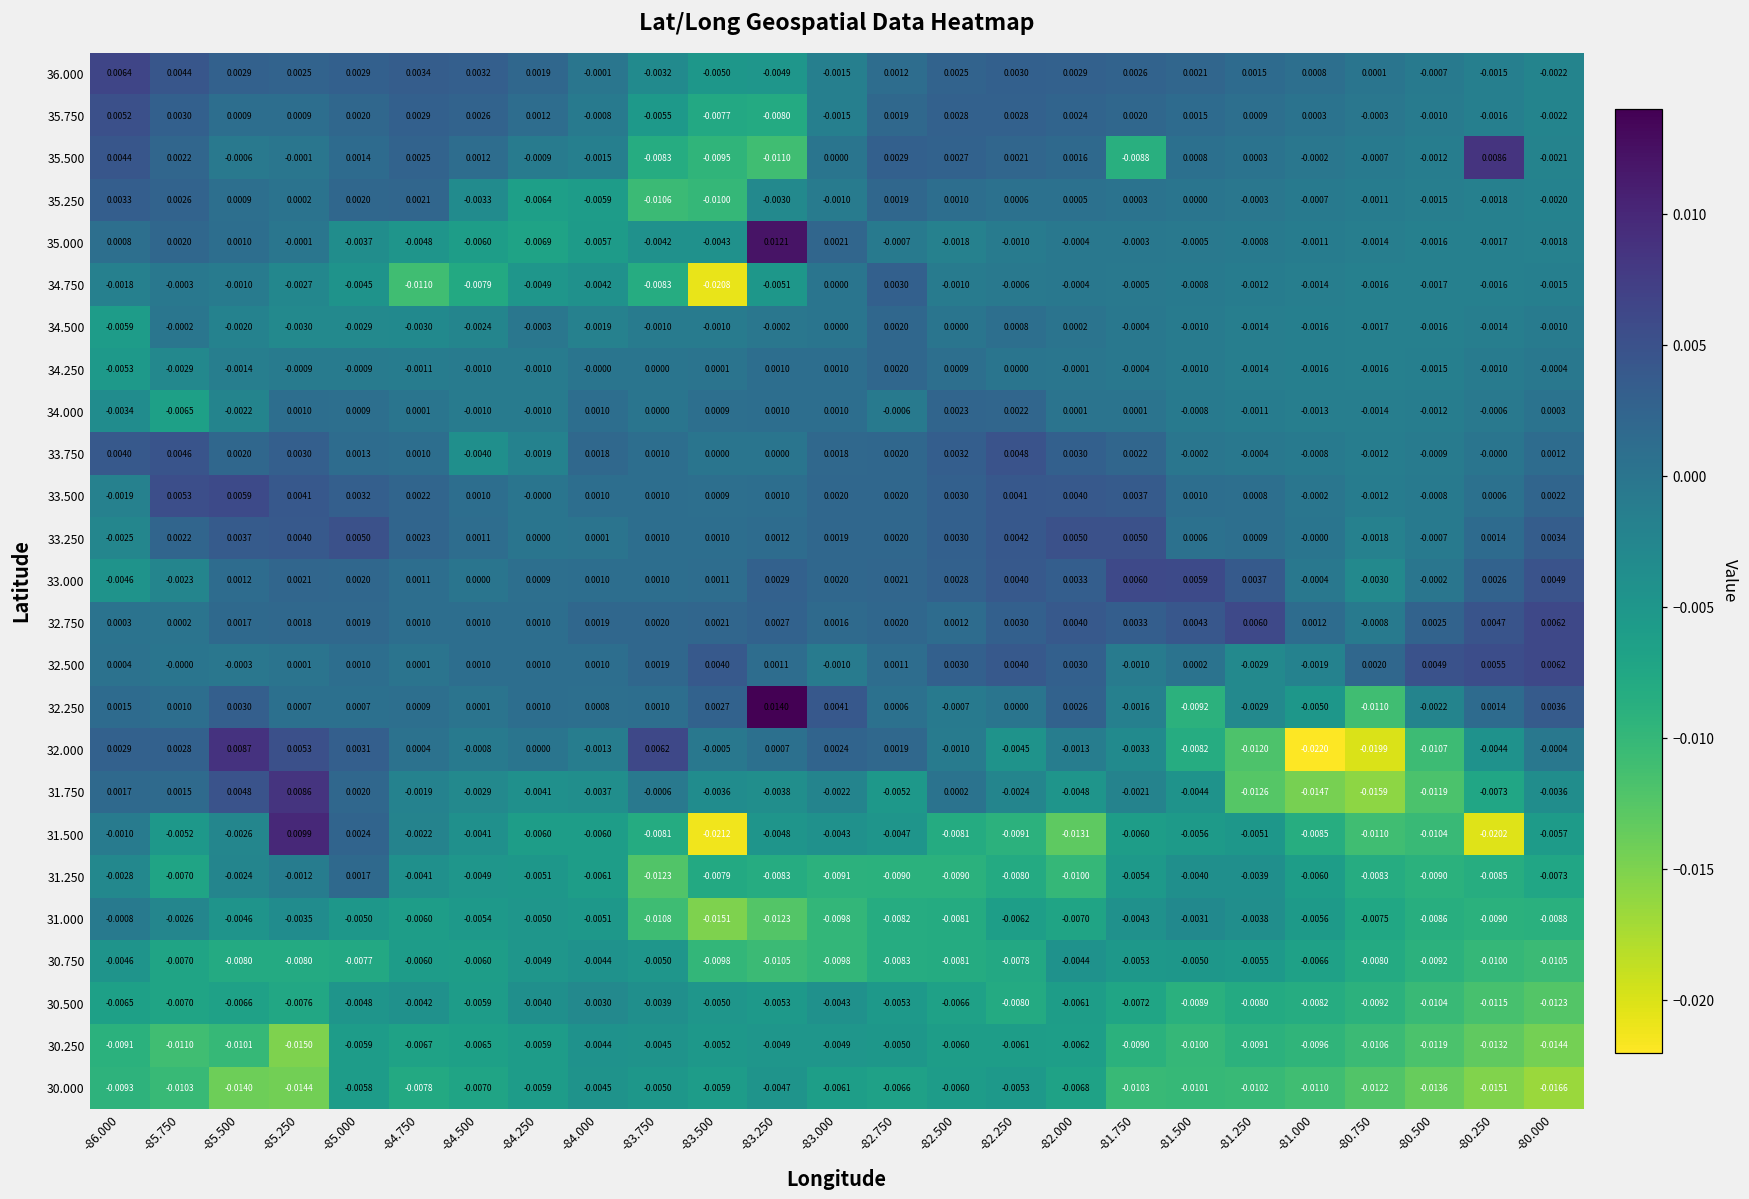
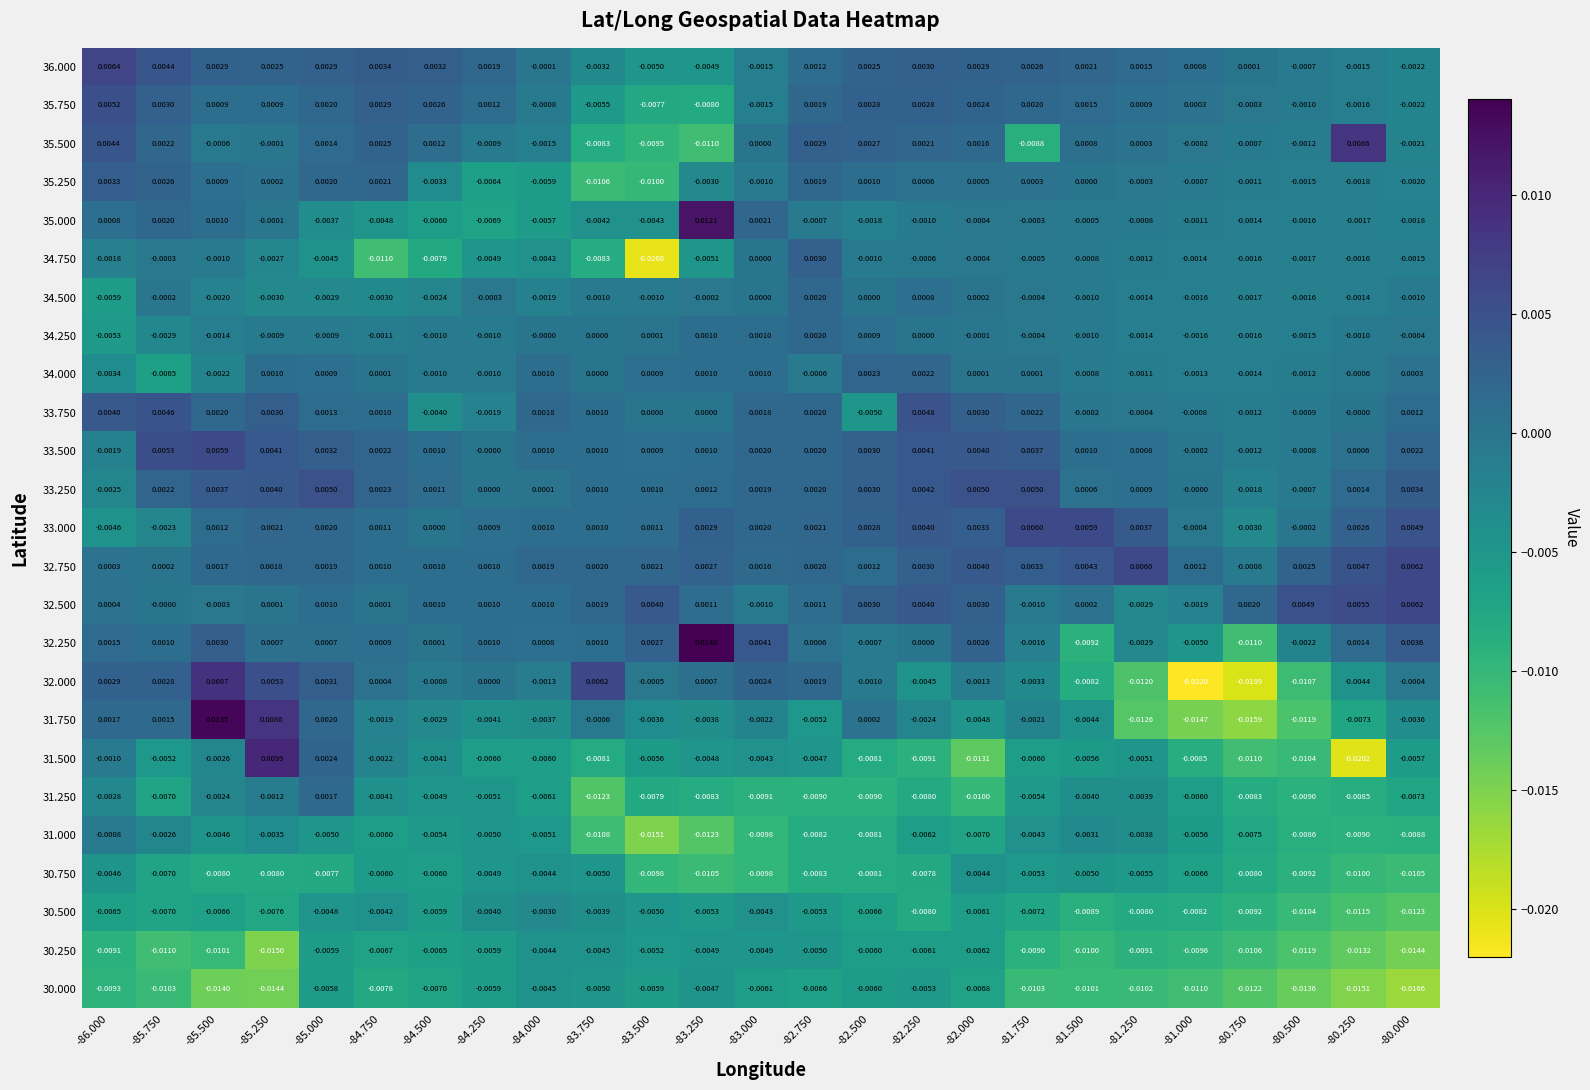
  {
    "33.750": {
      "-86.000": 0.0040,
      "-85.750": 0.0046,
      "-85.500": 0.0020,
      "-85.250": 0.0030,
      "-85.000": 0.0013,
      "-84.750": 0.0010,
      "-84.500": -0.0040,
      "-84.250": -0.0019,
      "-84.000": 0.0018,
      "-83.750": 0.0010,
      "-83.500": 0.0000,
      "-83.250": 0.0000,
      "-83.000": 0.0018,
      "-82.750": 0.0020,
-     "-82.500": 0.0032,
+     "-82.500": -0.0050,
      "-82.250": 0.0048,
      "-82.000": 0.0030,
      "-81.750": 0.0022,
      "-81.500": -0.0002,
      "-81.250": -0.0004,
      "-81.000": -0.0008,
      "-80.750": -0.0012,
      "-80.500": -0.0009,
      "-80.250": -0.0000,
      "-80.000": 0.0012
    },
    "31.750": {
      "-86.000": 0.0017,
      "-85.750": 0.0015,
-     "-85.500": 0.0048,
+     "-85.500": 0.0135,
      "-85.250": 0.0086,
      "-85.000": 0.0020,
      "-84.750": -0.0019,
      "-84.500": -0.0029,
      "-84.250": -0.0041,
      "-84.000": -0.0037,
      "-83.750": -0.0006,
      "-83.500": -0.0036,
      "-83.250": -0.0038,
      "-83.000": -0.0022,
      "-82.750": -0.0052,
      "-82.500": 0.0002,
      "-82.250": -0.0024,
      "-82.000": -0.0048,
      "-81.750": -0.0021,
      "-81.500": -0.0044,
      "-81.250": -0.0126,
      "-81.000": -0.0147,
      "-80.750": -0.0159,
      "-80.500": -0.0119,
      "-80.250": -0.0073,
      "-80.000": -0.0036
    },
    "31.500": {
      "-86.000": -0.0010,
      "-85.750": -0.0052,
      "-85.500": -0.0026,
      "-85.250": 0.0099,
      "-85.000": 0.0024,
      "-84.750": -0.0022,
      "-84.500": -0.0041,
      "-84.250": -0.0060,
      "-84.000": -0.0060,
      "-83.750": -0.0081,
-     "-83.500": -0.0212,
+     "-83.500": -0.0056,
      "-83.250": -0.0048,
      "-83.000": -0.0043,
      "-82.750": -0.0047,
      "-82.500": -0.0081,
      "-82.250": -0.0091,
      "-82.000": -0.0131,
      "-81.750": -0.0060,
      "-81.500": -0.0056,
      "-81.250": -0.0051,
      "-81.000": -0.0085,
      "-80.750": -0.0110,
      "-80.500": -0.0104,
      "-80.250": -0.0202,
      "-80.000": -0.0057
    }
  }
